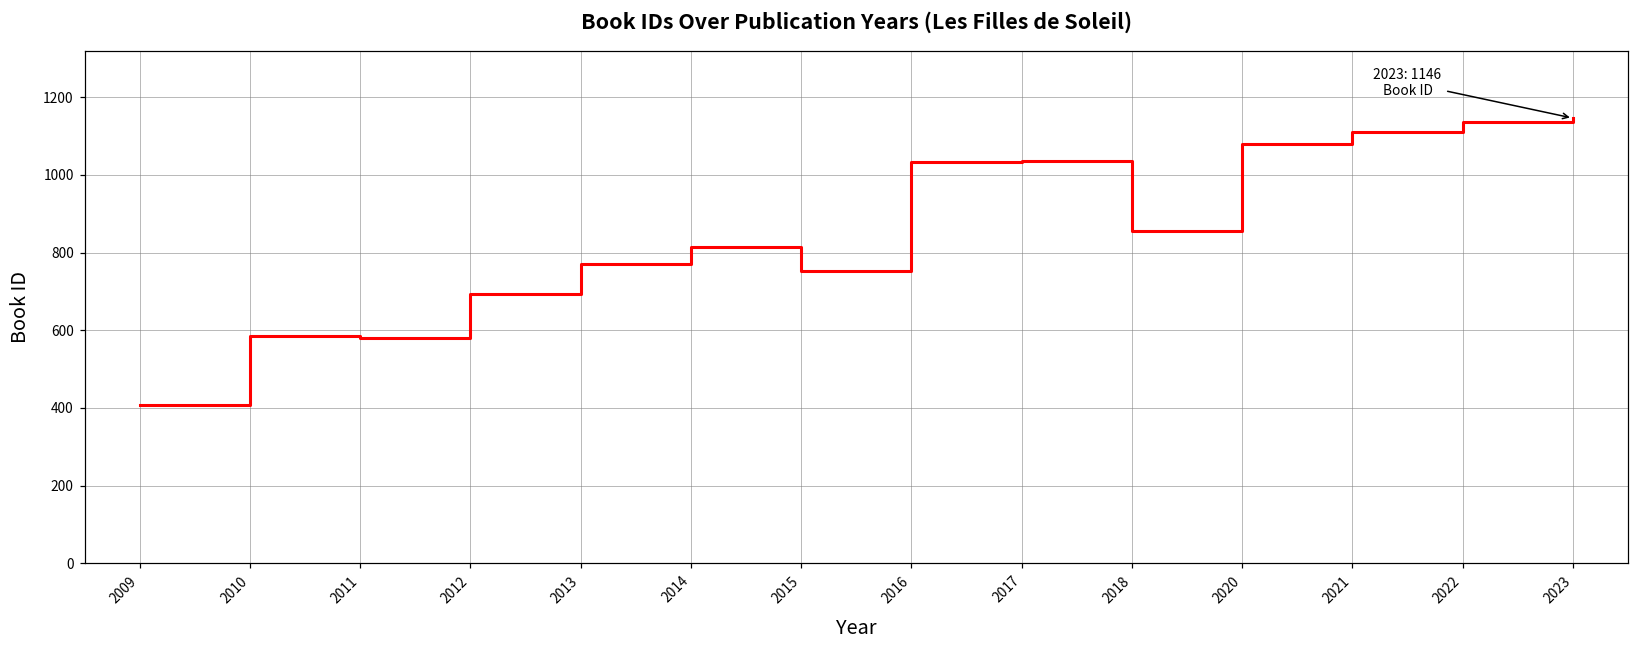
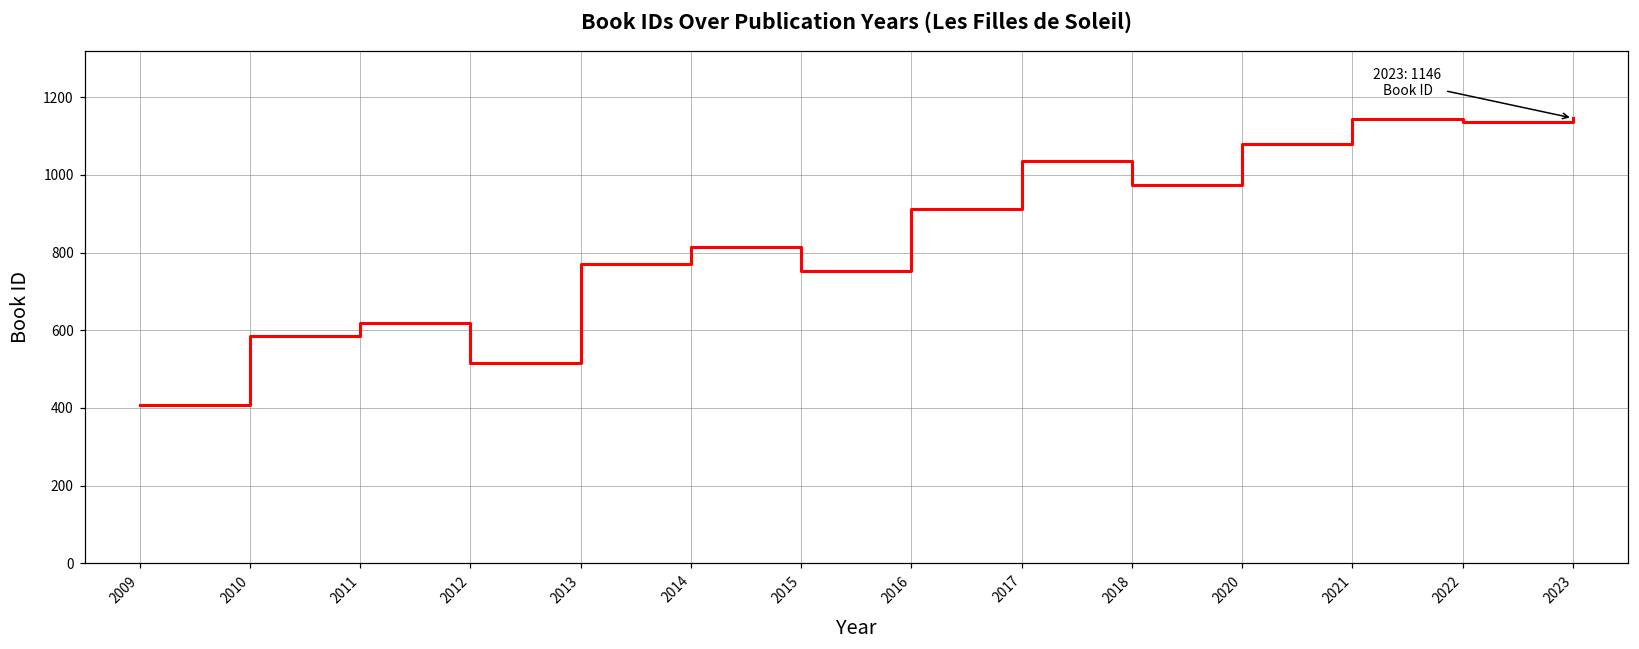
  {
    "2009": 410,
    "2010": 590,
-   "2011": 580,
-   "2012": 690,
+   "2011": 620,
+   "2012": 520,
    "2013": 770,
    "2014": 820,
    "2015": 750,
-   "2016": 1030,
+   "2016": 910,
    "2017": 1040,
-   "2018": 860,
+   "2018": 980,
    "2020": 1080,
-   "2021": 1110
+   "2021": 1140
  }
